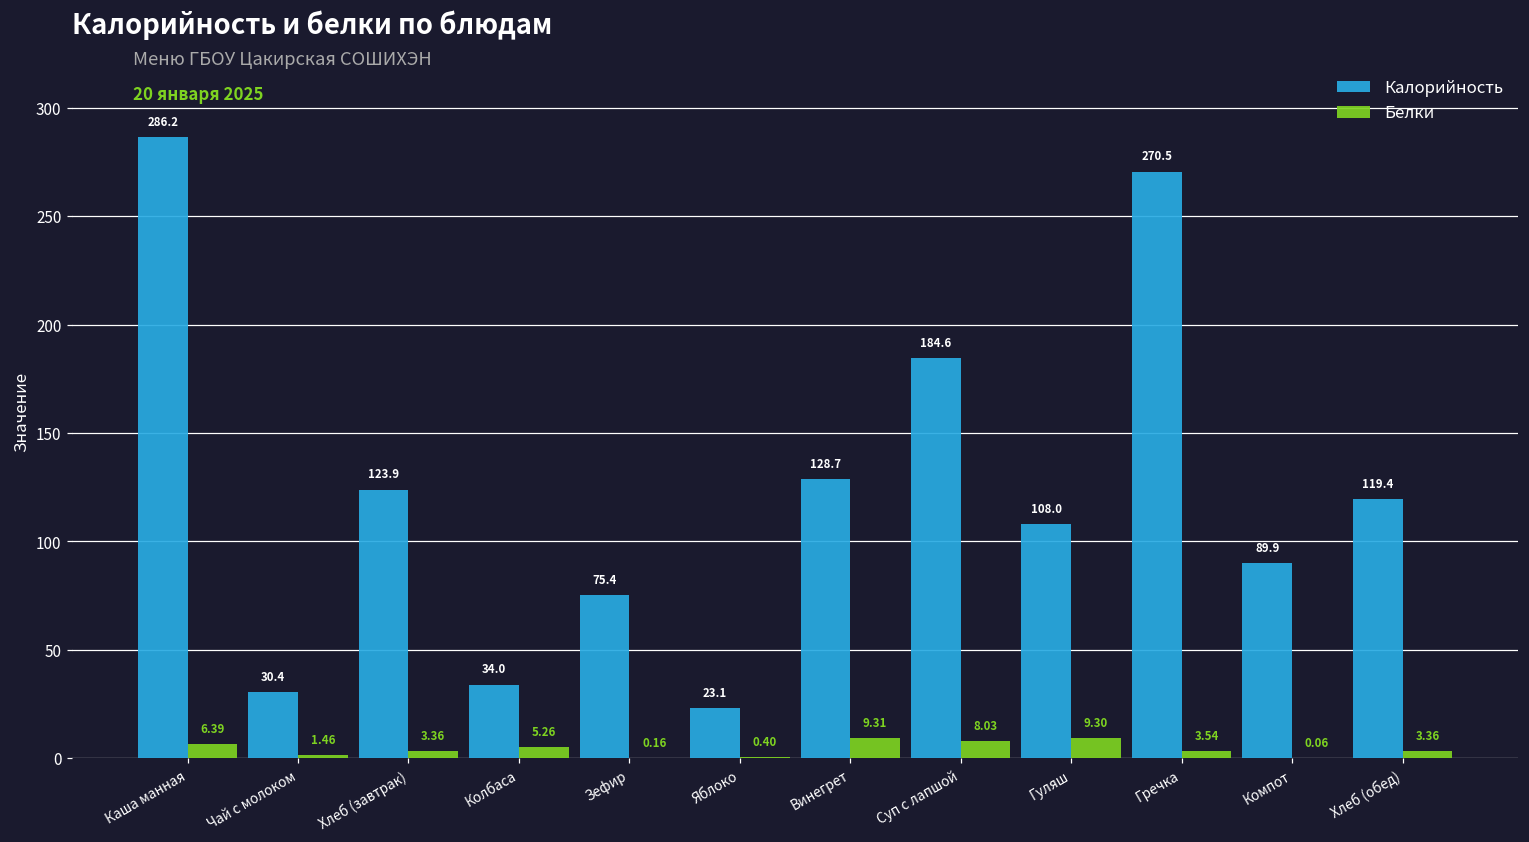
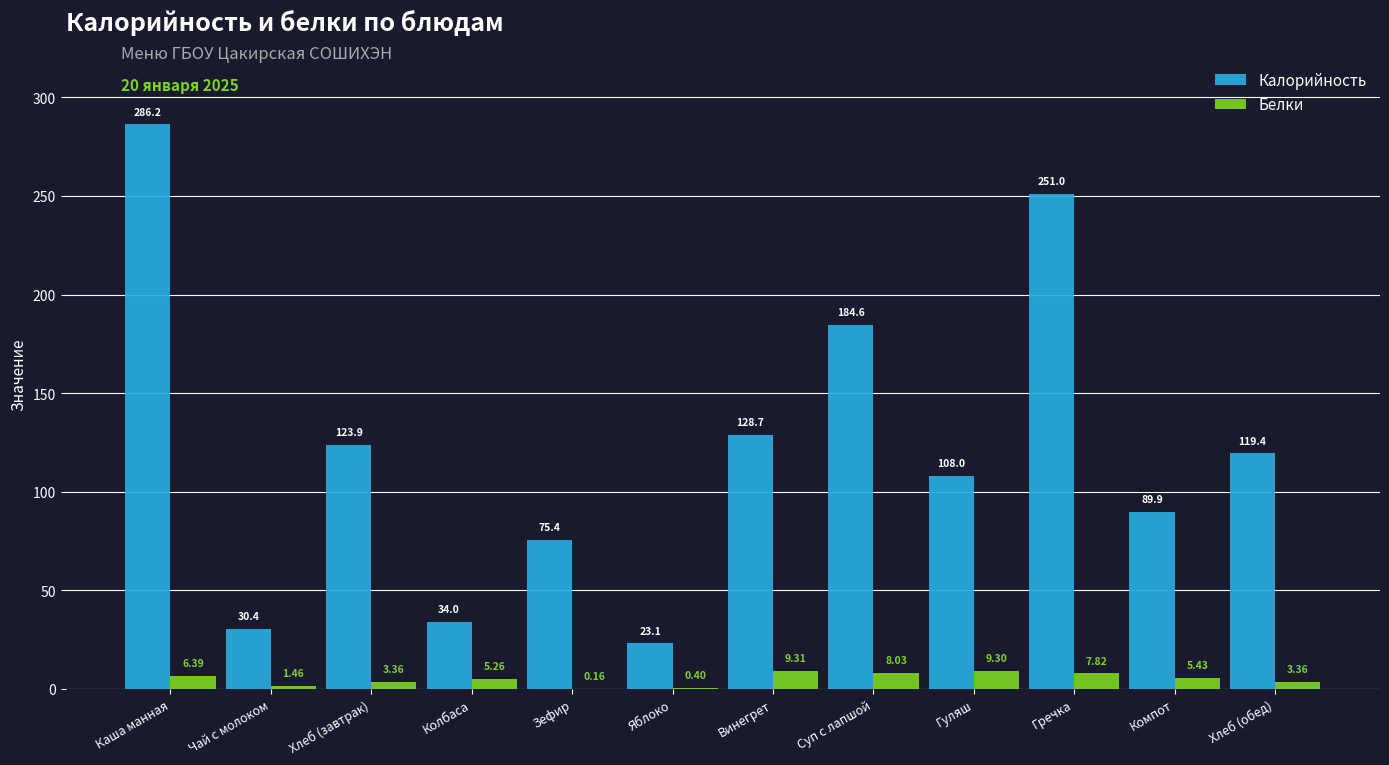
  {
    "Калорийность": {
      "Каша манная": 286.2,
      "Чай с молоком": 30.4,
      "Хлеб (завтрак)": 123.9,
      "Колбаса": 34.0,
      "Зефир": 75.4,
      "Яблоко": 23.1,
      "Винегрет": 128.7,
      "Суп с лапшой": 184.6,
      "Гуляш": 108.0,
-     "Гречка": 270.5,
+     "Гречка": 251.0,
      "Компот": 89.9,
      "Хлеб (обед)": 119.4
    },
    "Белки": {
      "Каша манная": 6.39,
      "Чай с молоком": 1.46,
      "Хлеб (завтрак)": 3.36,
      "Колбаса": 5.26,
      "Зефир": 0.16,
      "Яблоко": 0.40,
      "Винегрет": 9.31,
      "Суп с лапшой": 8.03,
      "Гуляш": 9.30,
-     "Гречка": 3.54,
-     "Компот": 0.06,
+     "Гречка": 7.82,
+     "Компот": 5.43,
      "Хлеб (обед)": 3.36
    }
  }
